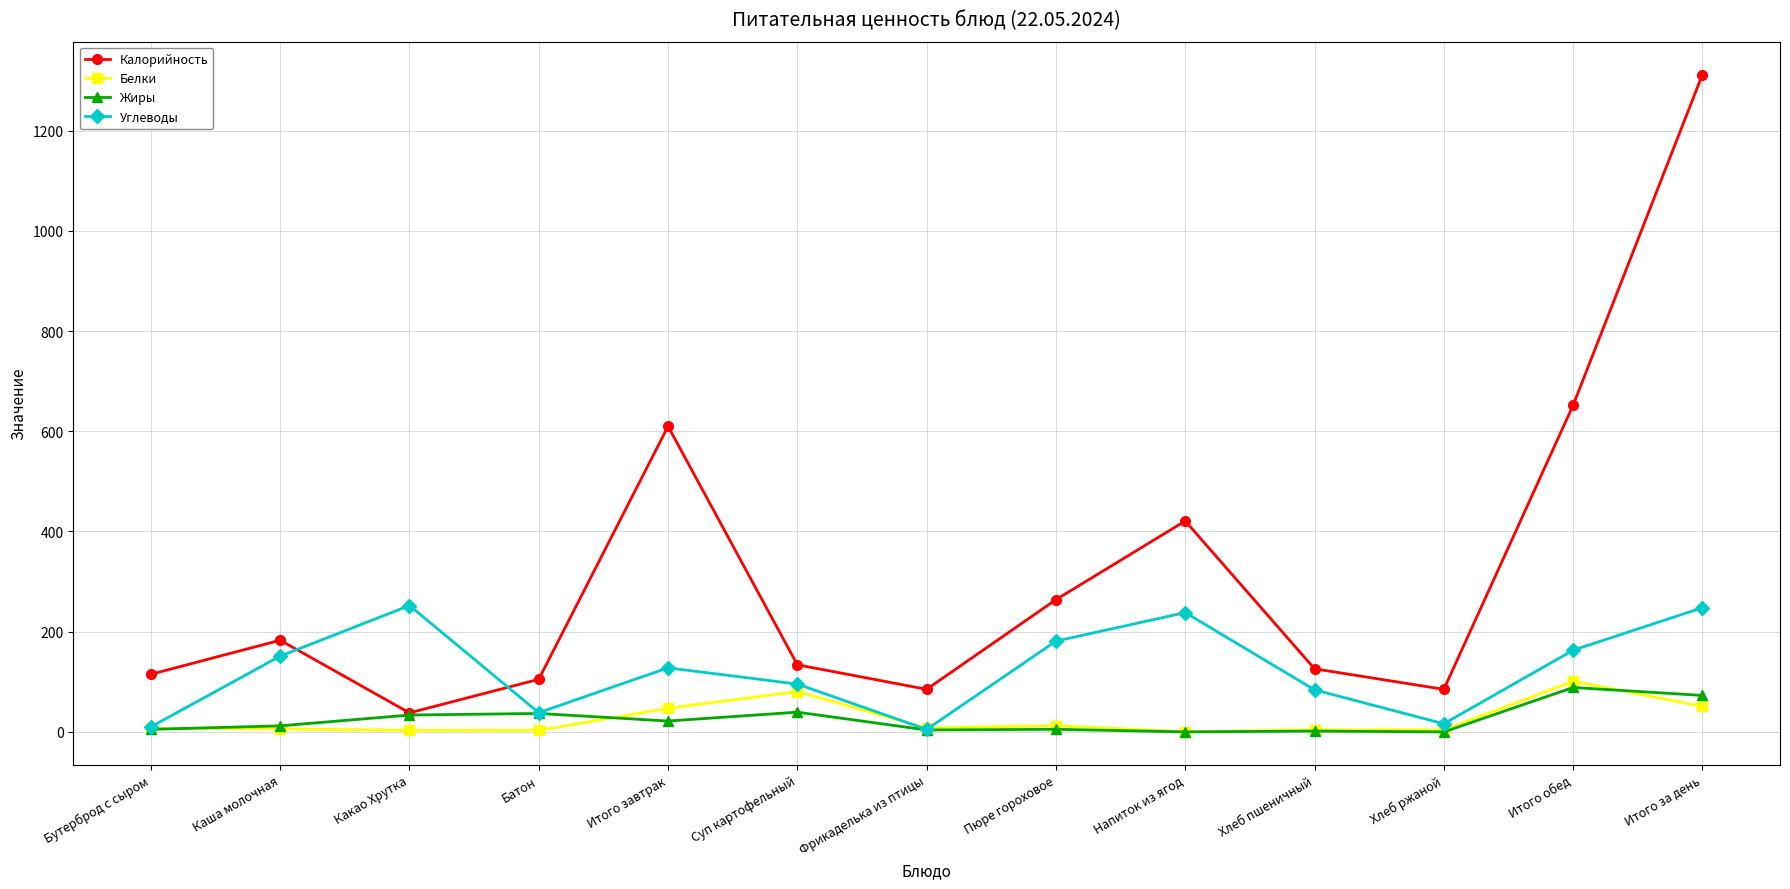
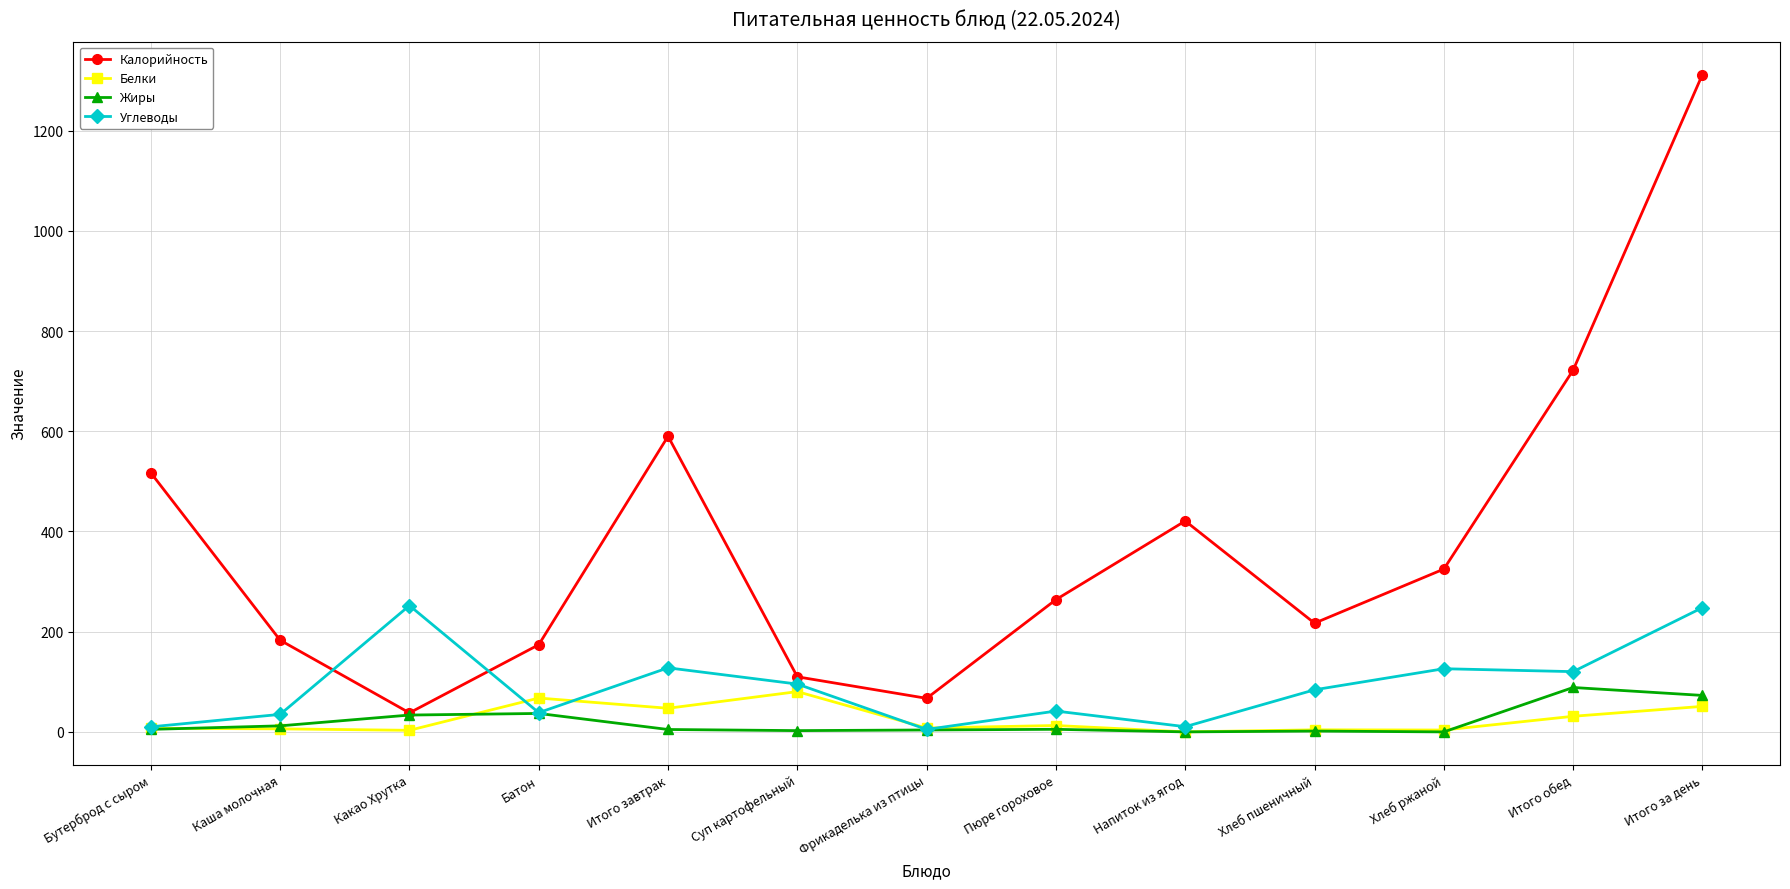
  {
    "Калорийность": {
-     "Бутерброд с сыром": 120,
+     "Бутерброд с сыром": 520,
      "Каша молочная": 180,
-     "Батон": 110,
-     "Итого завтрак": 610,
-     "Суп картофельный": 130,
-     "Фрикаделька из птицы": 90,
+     "Батон": 170,
+     "Итого завтрак": 590,
+     "Суп картофельный": 110,
+     "Фрикаделька из птицы": 70,
      "Пюре гороховое": 260,
      "Напиток из ягод": 420,
-     "Хлеб пшеничный": 130,
-     "Хлеб ржаной": 90,
-     "Итого обед": 650,
+     "Хлеб пшеничный": 220,
+     "Хлеб ржаной": 330,
+     "Итого обед": 720,
      "Итого за день": 1310
    },
    "Белки": {
      "Каша молочная": 10,
      "Какао Хрутка": 0,
-     "Батон": 0,
+     "Батон": 70,
      "Итого завтрак": 50,
      "Суп картофельный": 80,
      "Пюре гороховое": 10,
-     "Итого обед": 100,
+     "Итого обед": 30,
      "Итого за день": 50
    },
    "Жиры": {
      "Каша молочная": 10,
-     "Итого завтрак": 20,
-     "Суп картофельный": 40,
+     "Итого завтрак": 0,
+     "Суп картофельный": 0,
      "Пюре гороховое": 10,
      "Итого обед": 90,
      "Итого за день": 70
    },
    "Углеводы": {
-     "Каша молочная": 150,
+     "Каша молочная": 40,
      "Какао Хрутка": 250,
      "Итого завтрак": 130,
      "Суп картофельный": 100,
-     "Пюре гороховое": 180,
-     "Напиток из ягод": 240,
+     "Пюре гороховое": 40,
+     "Напиток из ягод": 10,
      "Хлеб пшеничный": 80,
-     "Хлеб ржаной": 20,
-     "Итого обед": 160,
+     "Хлеб ржаной": 130,
+     "Итого обед": 120,
      "Итого за день": 250
    }
  }
